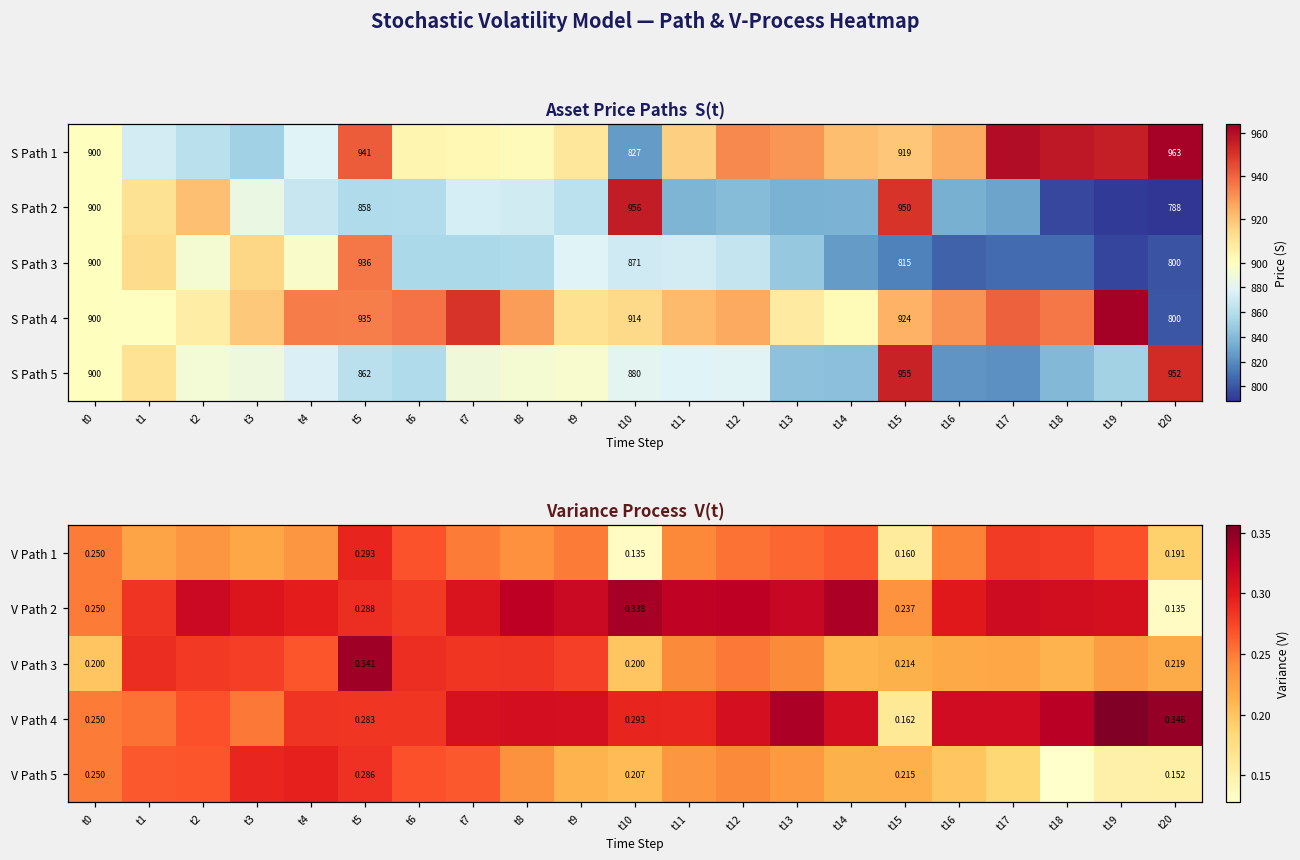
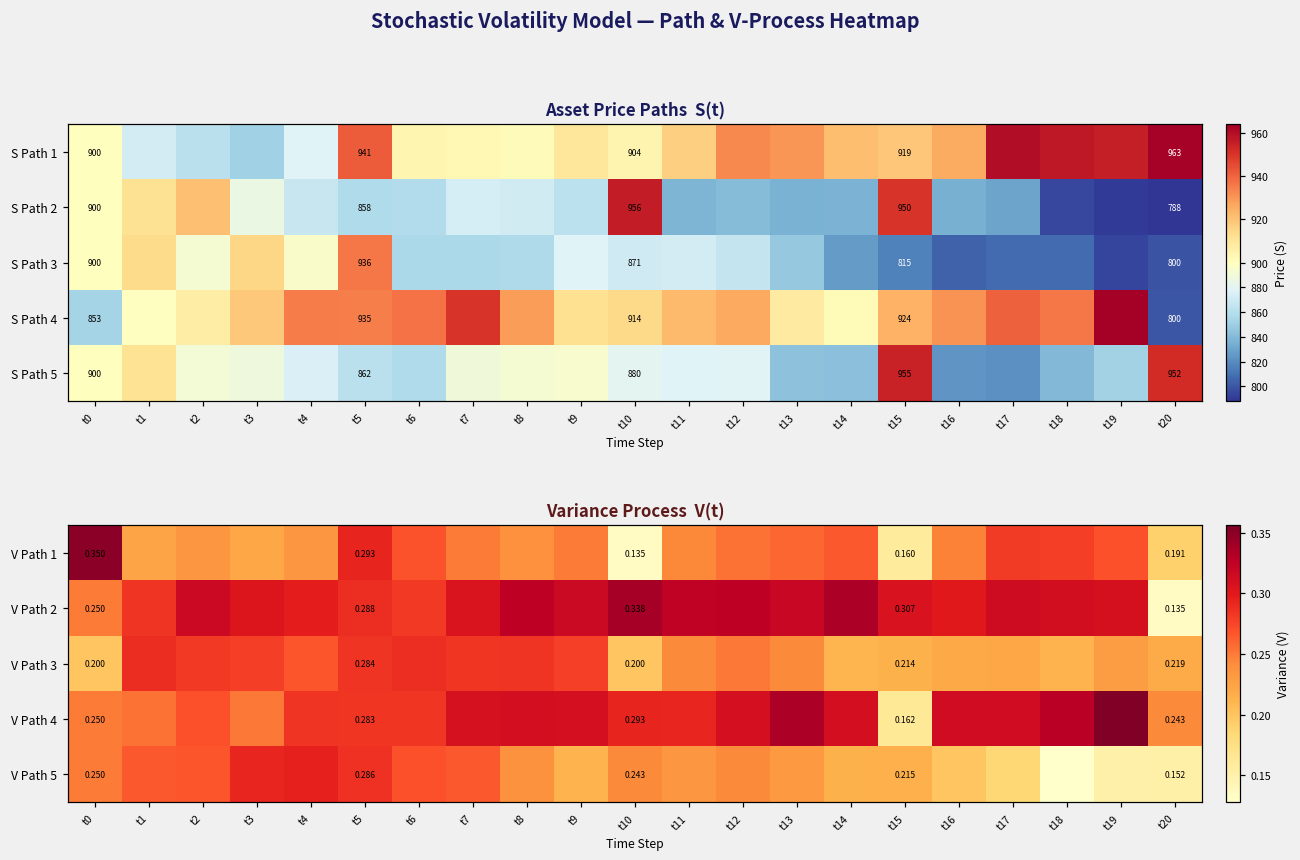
  {
    "Asset Price Paths S(t)": {
      "S Path 1": {
        "t0": 900,
        "t5": 941,
-       "t10": 827,
+       "t10": 904,
        "t15": 919,
        "t20": 963
      },
      "S Path 2": {
        "t0": 900,
        "t5": 858,
        "t10": 956,
        "t15": 950,
        "t20": 788
      },
      "S Path 3": {
        "t0": 900,
        "t5": 936,
        "t10": 871,
        "t15": 815,
        "t20": 800
      },
      "S Path 4": {
-       "t0": 900,
+       "t0": 853,
        "t5": 935,
        "t10": 914,
        "t15": 924,
        "t20": 800
      },
      "S Path 5": {
        "t0": 900,
        "t5": 862,
        "t10": 880,
        "t15": 955,
        "t20": 952
      }
    },
    "Variance Process V(t)": {
      "V Path 1": {
-       "t0": 0.250,
+       "t0": 0.350,
        "t5": 0.293,
        "t10": 0.135,
        "t15": 0.160,
        "t20": 0.191
      },
      "V Path 2": {
        "t0": 0.250,
        "t5": 0.288,
        "t10": 0.338,
-       "t15": 0.237,
+       "t15": 0.307,
        "t20": 0.135
      },
      "V Path 3": {
        "t0": 0.200,
-       "t5": 0.341,
+       "t5": 0.284,
        "t10": 0.200,
        "t15": 0.214,
        "t20": 0.219
      },
      "V Path 4": {
        "t0": 0.250,
        "t5": 0.283,
        "t10": 0.293,
        "t15": 0.162,
-       "t20": 0.346
+       "t20": 0.243
      },
      "V Path 5": {
        "t0": 0.250,
        "t5": 0.286,
-       "t10": 0.207,
+       "t10": 0.243,
        "t15": 0.215,
        "t20": 0.152
      }
    }
  }
